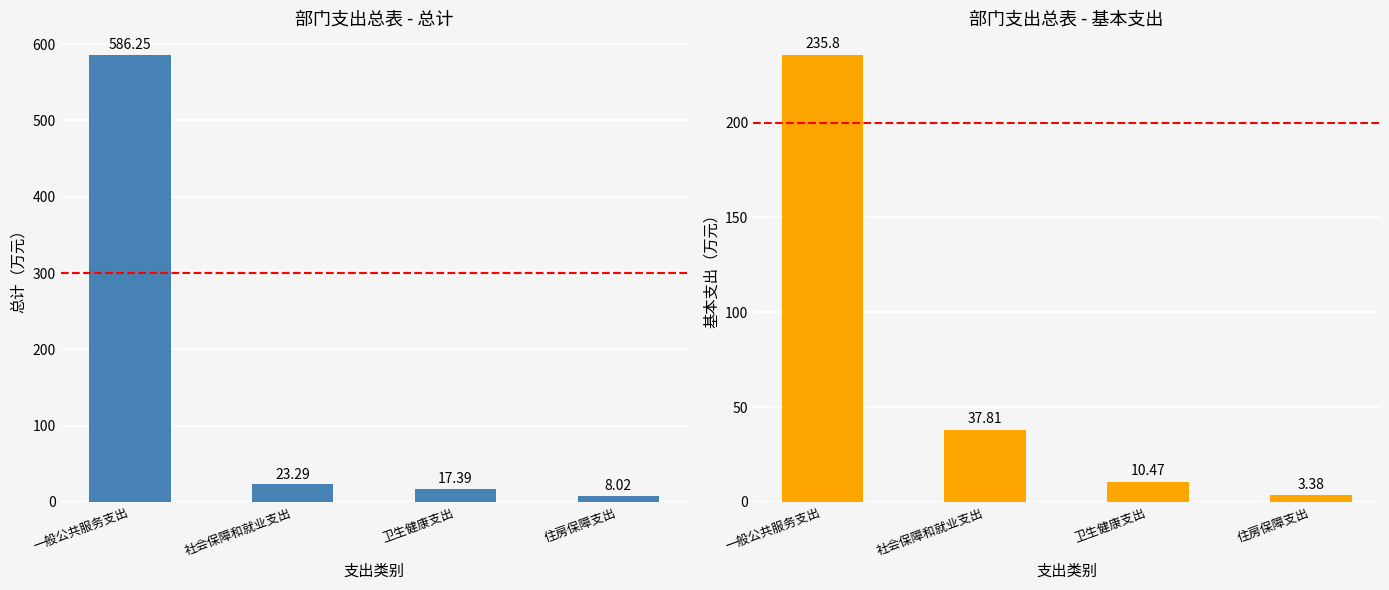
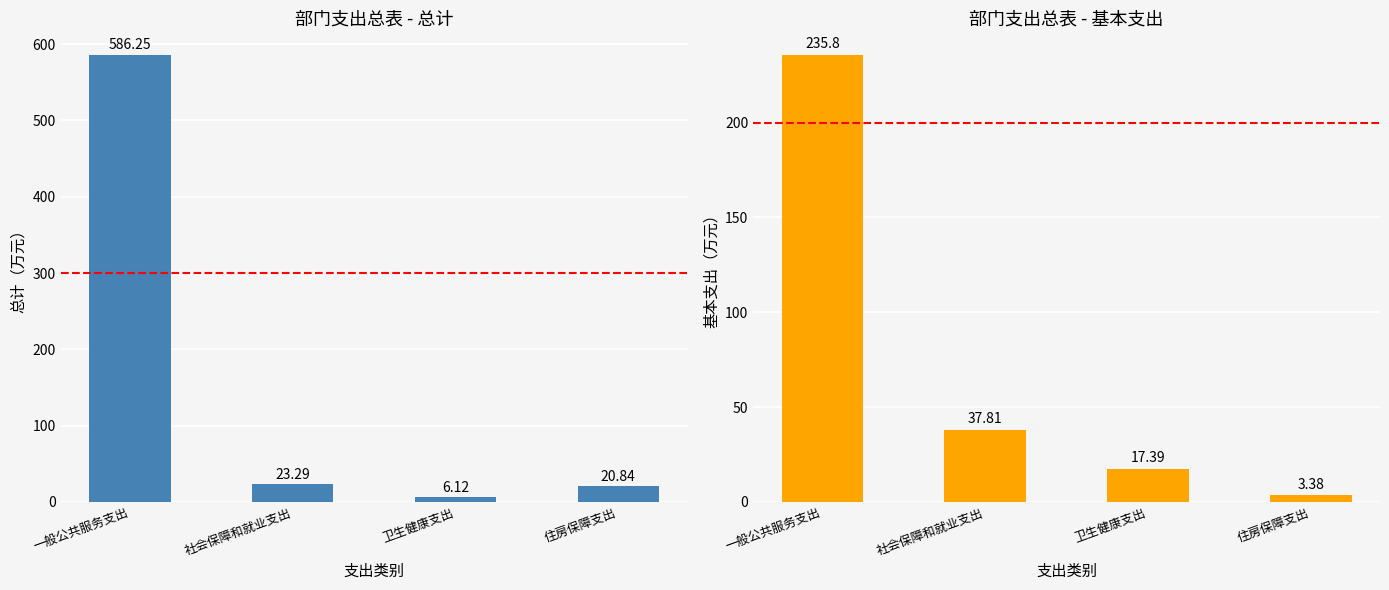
  {
    "部门支出总表 - 总计": {
      "一般公共服务支出": 586.25,
      "社会保障和就业支出": 23.29,
-     "卫生健康支出": 17.39,
-     "住房保障支出": 8.02
+     "卫生健康支出": 6.12,
+     "住房保障支出": 20.84
    },
    "部门支出总表 - 基本支出": {
      "一般公共服务支出": 235.8,
      "社会保障和就业支出": 37.81,
-     "卫生健康支出": 10.47,
+     "卫生健康支出": 17.39,
      "住房保障支出": 3.38
    }
  }
